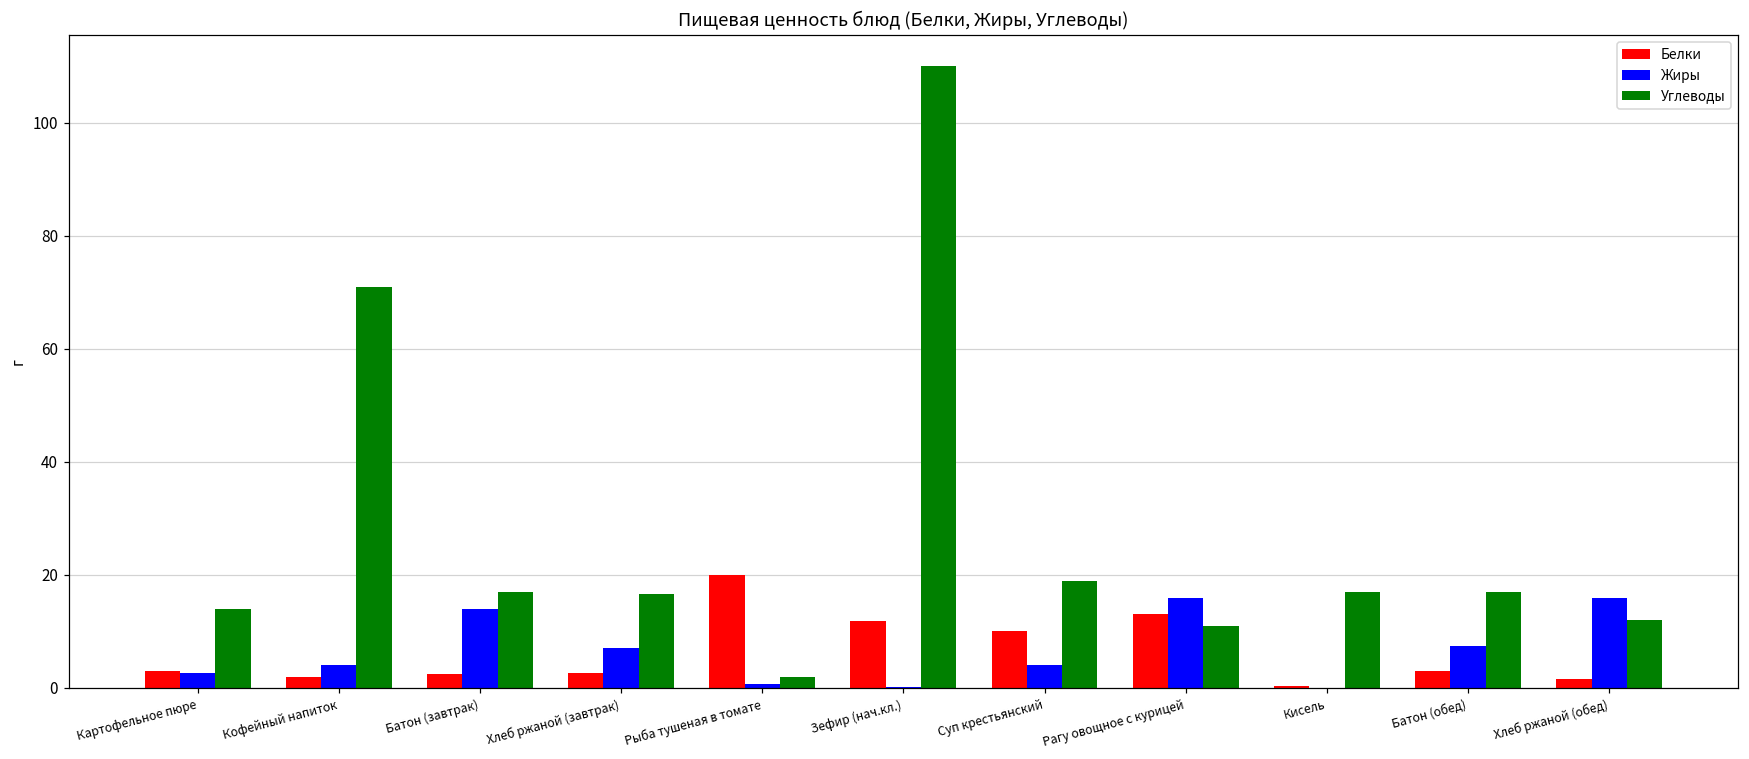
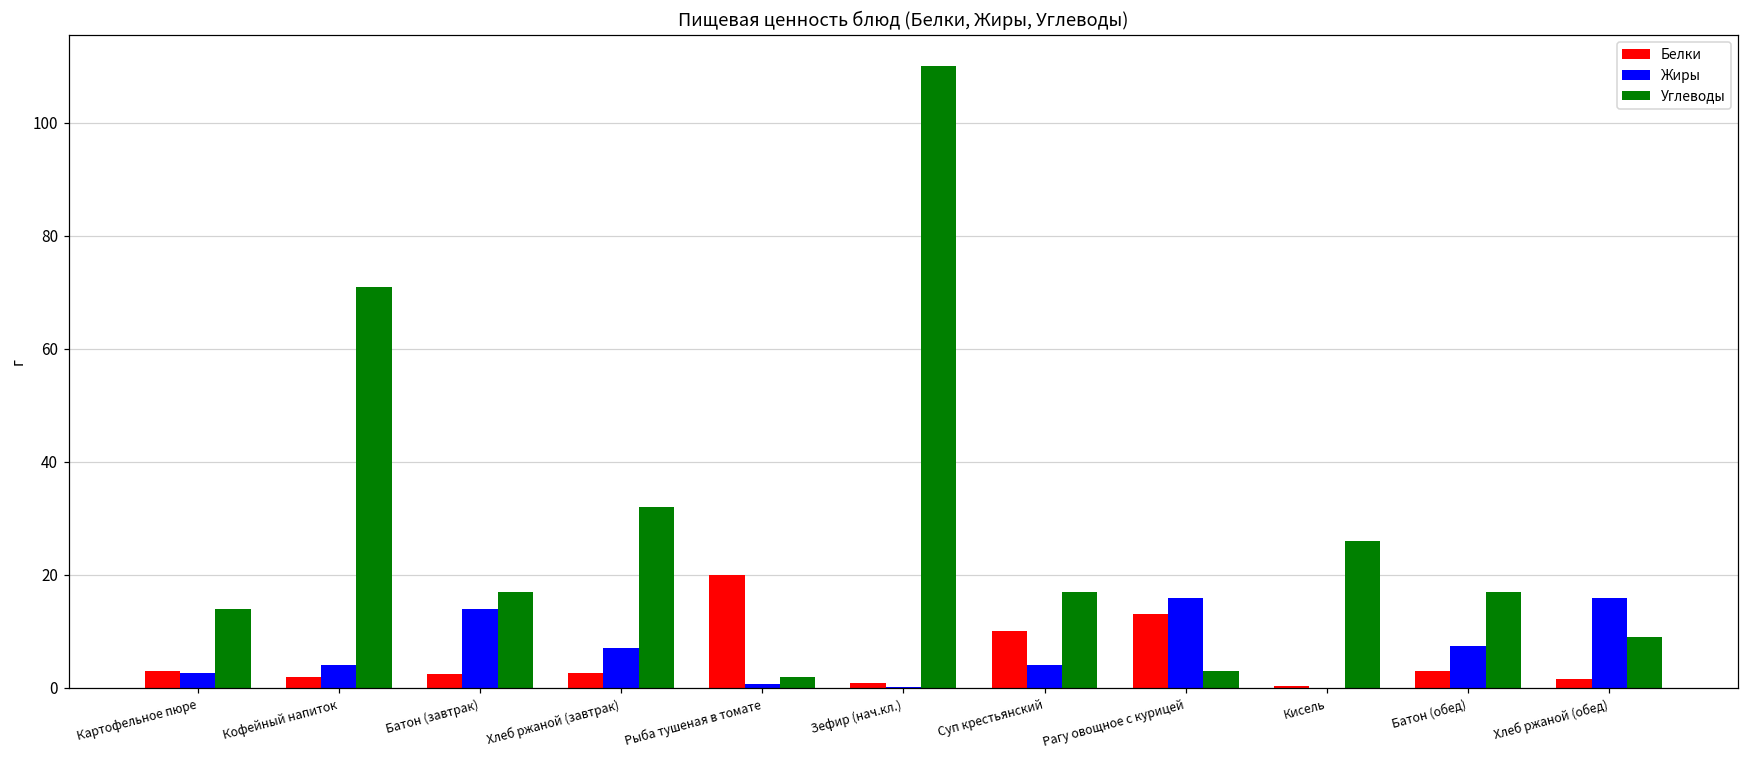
  {
    "Белки": {
      "Картофельное пюре": 3,
      "Кофейный напиток": 2,
      "Батон (завтрак)": 3,
      "Хлеб ржаной (завтрак)": 3,
      "Рыба тушеная в томате": 20,
-     "Зефир (нач.кл.)": 12,
+     "Зефир (нач.кл.)": 1,
      "Суп крестьянский": 10,
      "Рагу овощное с курицей": 13,
      "Батон (обед)": 3,
      "Хлеб ржаной (обед)": 2
    },
    "Жиры": {
      "Картофельное пюре": 3,
      "Кофейный напиток": 4,
      "Батон (завтрак)": 14,
      "Хлеб ржаной (завтрак)": 7,
      "Рыба тушеная в томате": 1,
      "Суп крестьянский": 4,
      "Рагу овощное с курицей": 16,
      "Кисель": 0,
      "Батон (обед)": 7,
      "Хлеб ржаной (обед)": 16
    },
    "Углеводы": {
      "Картофельное пюре": 14,
      "Кофейный напиток": 71,
      "Батон (завтрак)": 17,
-     "Хлеб ржаной (завтрак)": 17,
+     "Хлеб ржаной (завтрак)": 32,
      "Рыба тушеная в томате": 2,
      "Зефир (нач.кл.)": 110,
-     "Суп крестьянский": 19,
-     "Рагу овощное с курицей": 11,
-     "Кисель": 17,
+     "Суп крестьянский": 17,
+     "Рагу овощное с курицей": 3,
+     "Кисель": 26,
      "Батон (обед)": 17,
-     "Хлеб ржаной (обед)": 12
+     "Хлеб ржаной (обед)": 9
    }
  }
